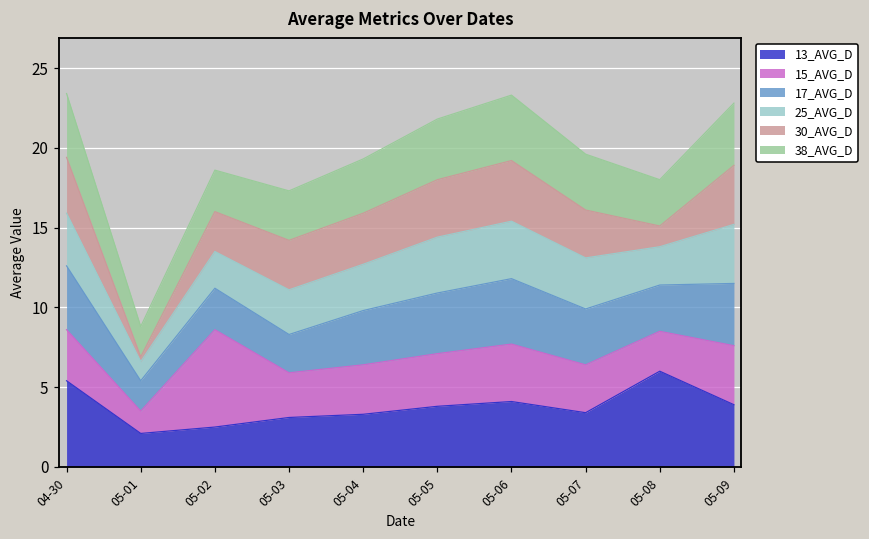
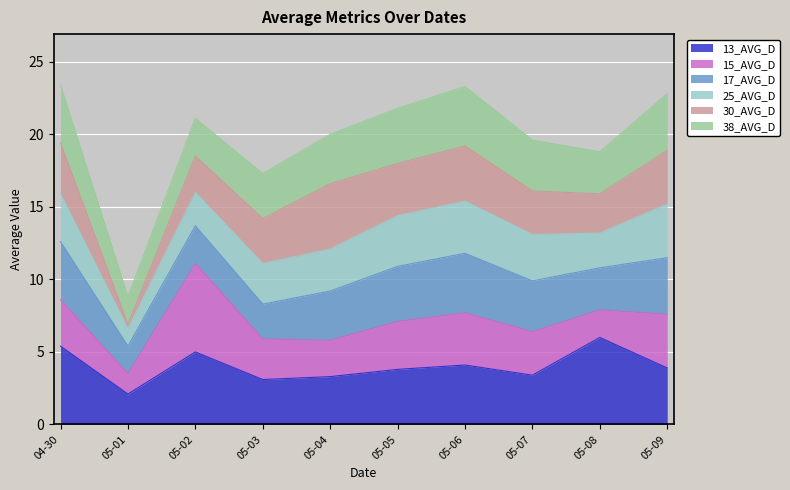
  {
    "13_AVG_D": {
      "04-30": 5.4,
      "05-01": 2.1,
-     "05-02": 2.5,
+     "05-02": 5.0,
      "05-03": 3.1,
      "05-04": 3.3,
      "05-05": 3.8,
      "05-06": 4.1,
      "05-07": 3.4,
      "05-08": 6.0,
      "05-09": 3.9
    },
    "15_AVG_D": {
      "04-30": 3.2,
      "05-01": 1.4,
      "05-02": 6.1,
      "05-03": 2.8,
-     "05-04": 3.1,
+     "05-04": 2.5,
      "05-05": 3.3,
      "05-06": 3.6,
      "05-07": 3.0,
-     "05-08": 2.5,
+     "05-08": 1.9,
      "05-09": 3.7
    },
    "17_AVG_D": {
      "04-30": 4.0,
      "05-01": 1.9,
      "05-02": 2.6,
      "05-03": 2.4,
      "05-04": 3.4,
      "05-05": 3.8,
      "05-06": 4.1,
      "05-07": 3.5,
      "05-08": 2.9,
      "05-09": 3.9
    },
    "30_AVG_D": {
      "04-30": 3.5,
      "05-01": 0.3,
      "05-02": 2.5,
      "05-03": 3.1,
-     "05-04": 3.2,
+     "05-04": 4.5,
      "05-05": 3.6,
      "05-06": 3.8,
      "05-07": 3.0,
-     "05-08": 1.3,
+     "05-08": 2.7,
      "05-09": 3.7
    }
  }
